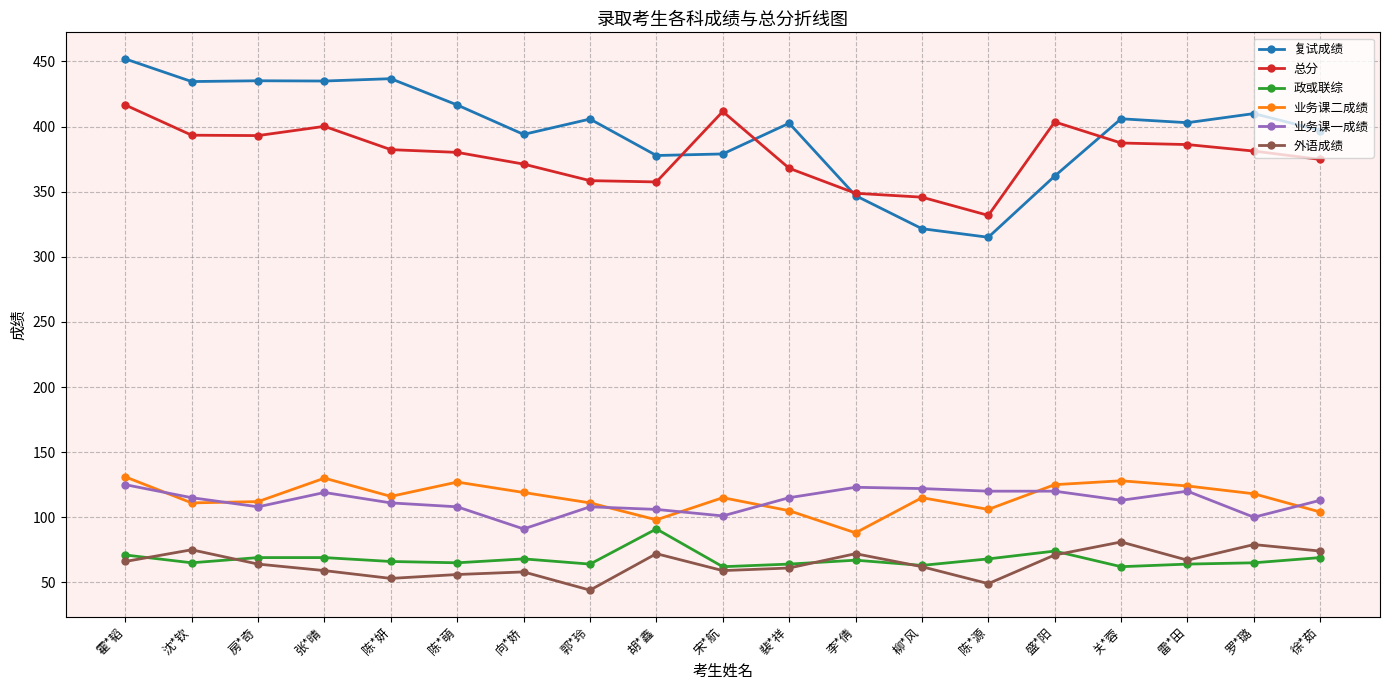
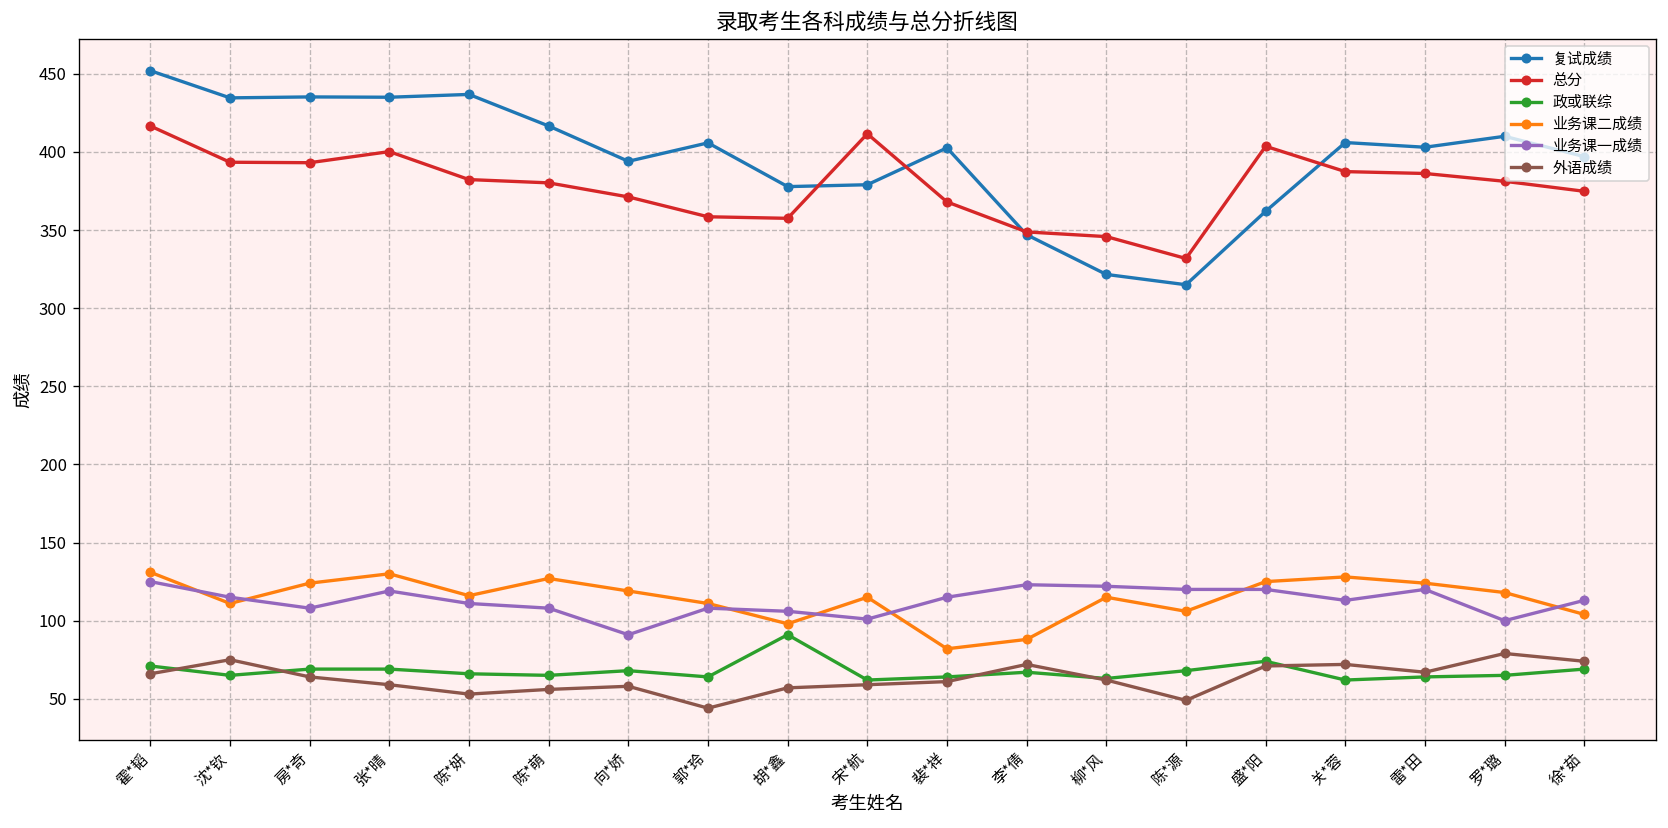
  {
    "复试成绩": {
      "霍*韬": 452,
      "沈*钦": 435,
      "房*奇": 435,
      "张*晴": 435,
      "陈*妍": 437,
      "陈*萌": 417,
      "向*娇": 394,
      "郭*玲": 406,
      "胡*鑫": 378,
      "宋*航": 379,
      "裴*祥": 403,
      "柳*风": 322,
      "陈*源": 315,
      "盛*阳": 362,
      "关*蓉": 406,
      "雷*田": 403
    },
    "总分": {
      "霍*韬": 417,
      "沈*钦": 393,
      "房*奇": 393,
      "张*晴": 400,
      "陈*妍": 382,
      "陈*萌": 380,
      "向*娇": 371,
      "郭*玲": 359,
      "胡*鑫": 358,
      "宋*航": 412,
      "裴*祥": 368,
      "柳*风": 346,
      "陈*源": 332,
      "盛*阳": 404,
      "关*蓉": 387,
      "雷*田": 386,
      "徐*茹": 375
    },
    "政或联综": {
      "霍*韬": 71,
      "沈*钦": 65,
      "房*奇": 69,
      "张*晴": 69,
      "陈*妍": 66,
      "陈*萌": 65,
      "向*娇": 68,
      "郭*玲": 64,
      "胡*鑫": 91,
      "宋*航": 62,
      "裴*祥": 64,
      "李*倩": 67,
      "陈*源": 68,
      "盛*阳": 74,
      "关*蓉": 62,
      "雷*田": 64,
      "罗*璐": 65,
      "徐*茹": 69
    },
    "业务课二成绩": {
      "霍*韬": 131,
      "沈*钦": 111,
-     "房*奇": 112,
+     "房*奇": 124,
      "张*晴": 130,
      "陈*妍": 116,
      "陈*萌": 127,
      "向*娇": 119,
      "郭*玲": 111,
      "胡*鑫": 98,
      "宋*航": 115,
-     "裴*祥": 105,
+     "裴*祥": 82,
      "李*倩": 88,
      "柳*风": 115,
      "陈*源": 106,
      "盛*阳": 125,
      "关*蓉": 128,
      "雷*田": 124,
      "罗*璐": 118,
      "徐*茹": 104
    },
    "业务课一成绩": {
      "霍*韬": 125,
      "沈*钦": 115,
      "房*奇": 108,
      "张*晴": 119,
      "陈*妍": 111,
      "陈*萌": 108,
      "向*娇": 91,
      "郭*玲": 108,
      "胡*鑫": 106,
      "宋*航": 101,
      "裴*祥": 115,
      "李*倩": 123,
      "柳*风": 122,
      "陈*源": 120,
      "盛*阳": 120,
      "关*蓉": 113,
      "雷*田": 120,
      "罗*璐": 100,
      "徐*茹": 113
    },
    "外语成绩": {
      "霍*韬": 66,
      "沈*钦": 75,
      "房*奇": 64,
      "张*晴": 59,
      "陈*妍": 53,
      "陈*萌": 56,
      "向*娇": 58,
      "郭*玲": 44,
-     "胡*鑫": 72,
+     "胡*鑫": 57,
      "宋*航": 59,
      "裴*祥": 61,
      "李*倩": 72,
      "陈*源": 49,
      "盛*阳": 71,
-     "关*蓉": 81,
+     "关*蓉": 72,
      "雷*田": 67,
      "罗*璐": 79,
      "徐*茹": 74
    }
  }
